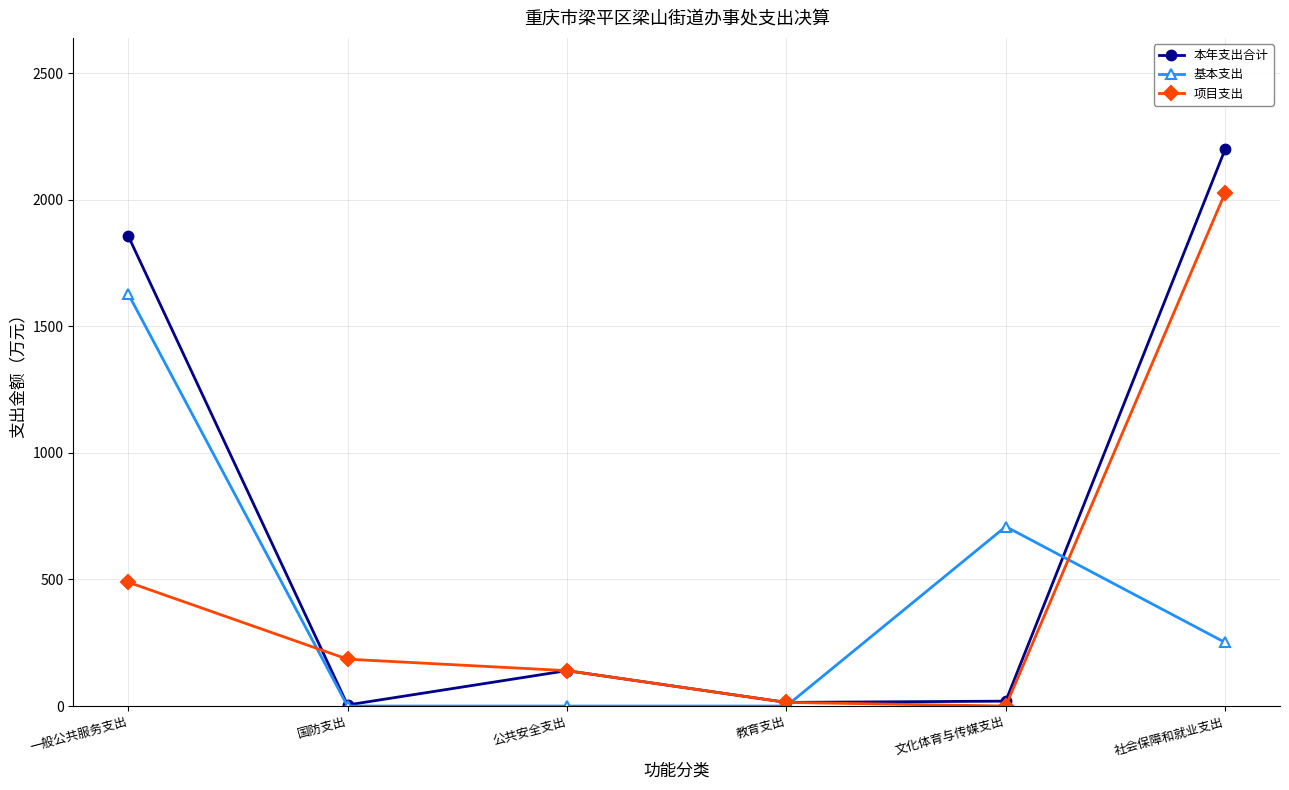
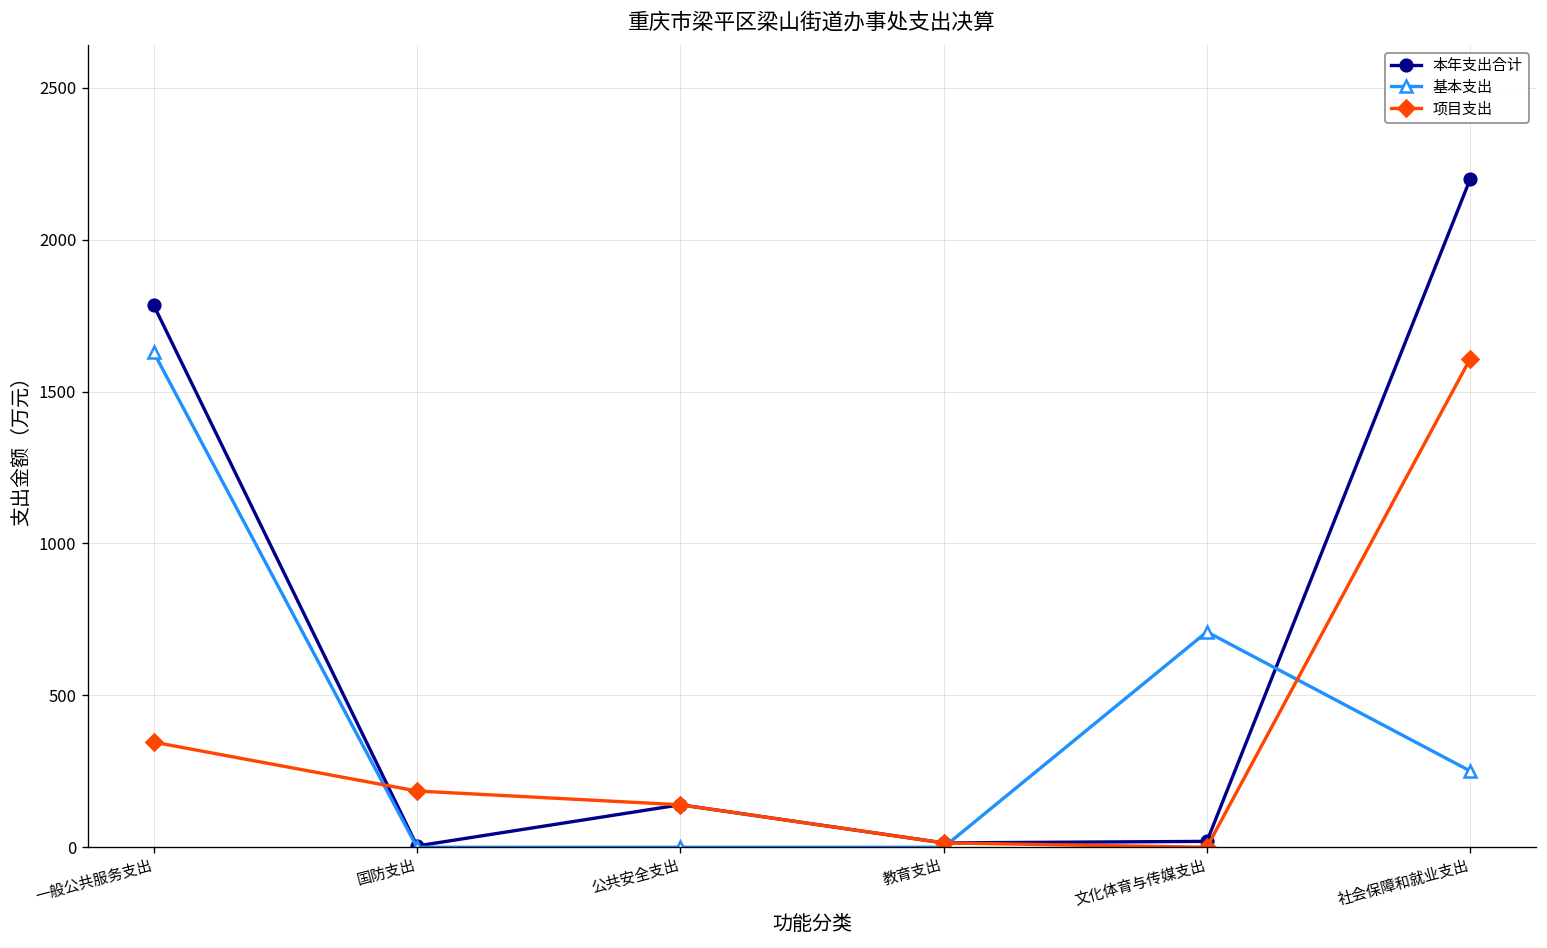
  {
    "本年支出合计": {
-     "一般公共服务支出": 1860,
+     "一般公共服务支出": 1780,
      "文化体育与传媒支出": 20,
      "社会保障和就业支出": 2200
    },
    "基本支出": {
      "一般公共服务支出": 1630,
      "公共安全支出": 0,
      "教育支出": 0,
      "文化体育与传媒支出": 710,
      "社会保障和就业支出": 250
    },
    "项目支出": {
-     "一般公共服务支出": 490,
+     "一般公共服务支出": 350,
      "国防支出": 190,
      "文化体育与传媒支出": 0,
-     "社会保障和就业支出": 2030
+     "社会保障和就业支出": 1610
    }
  }
